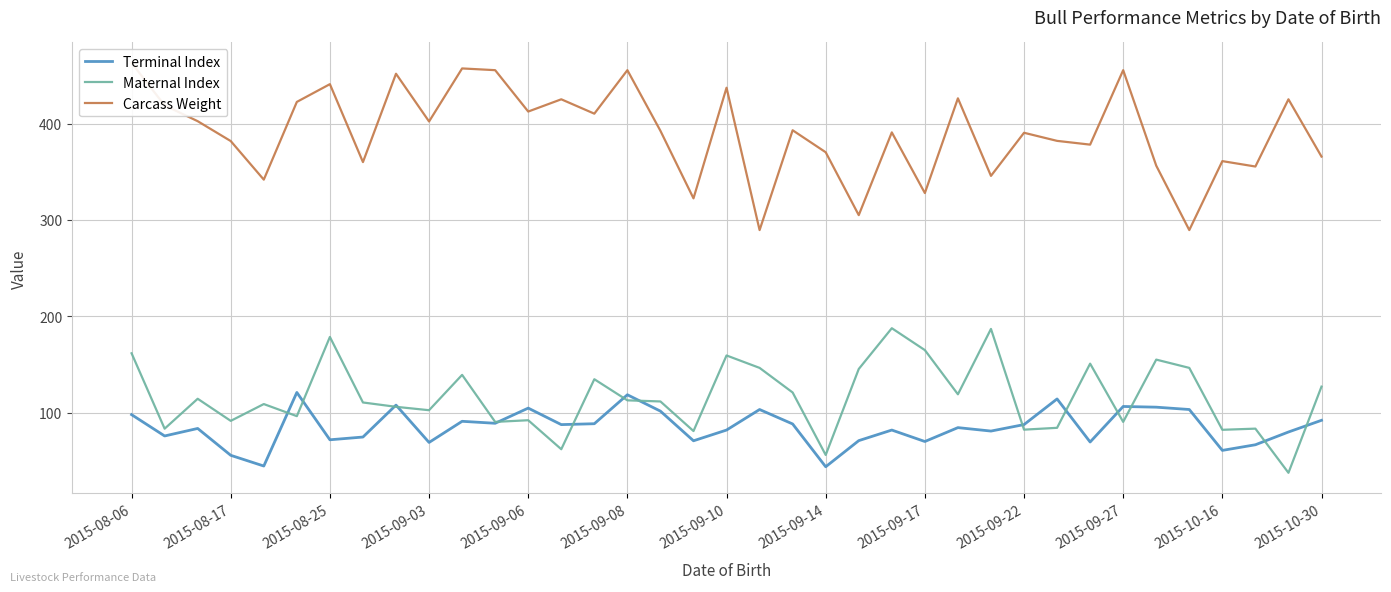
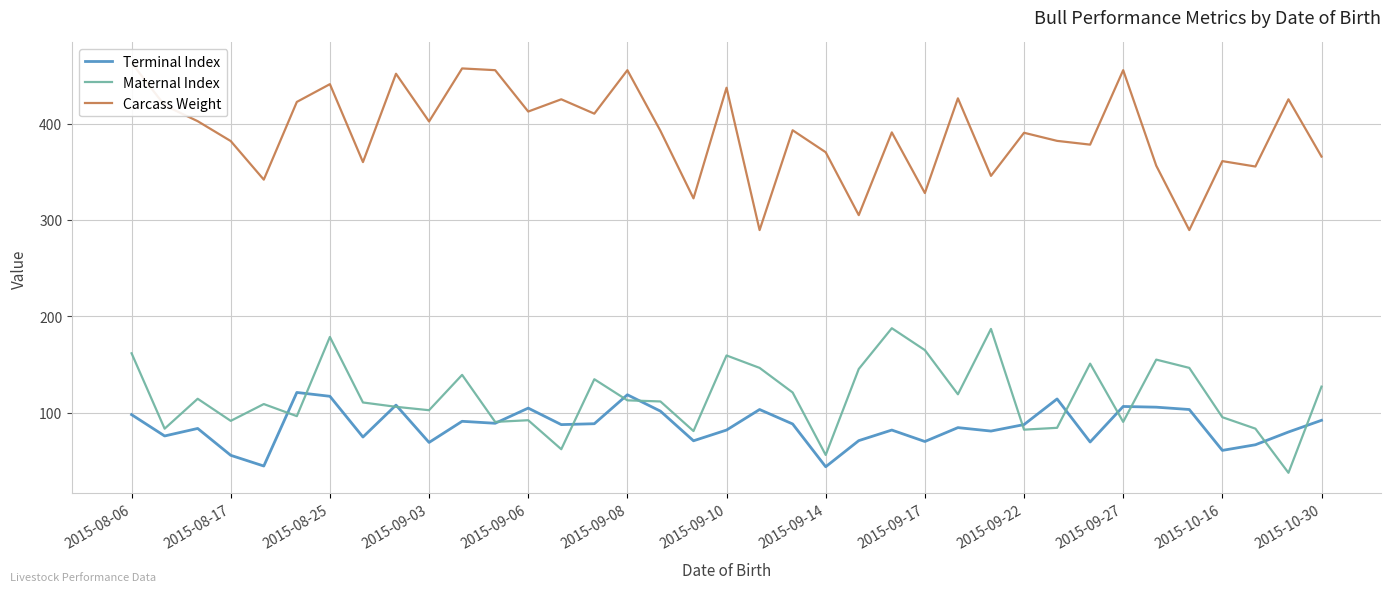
  {
    "Terminal Index": {
      "2015-08-06": 100,
-     "2015-08-25": 70,
+     "2015-08-25": 120,
      "2015-09-03": 70,
      "2015-09-22": 90,
      "2015-09-27": 110,
      "2015-10-16": 60,
      "2015-10-30": 90
    },
    "Maternal Index": {
      "2015-08-06": 160,
      "2015-08-25": 180,
      "2015-09-03": 100,
      "2015-09-22": 80,
      "2015-09-27": 90,
-     "2015-10-16": 80,
+     "2015-10-16": 100,
      "2015-10-30": 130
    },
    "Carcass Weight": {
      "2015-08-25": 440,
      "2015-09-03": 400,
      "2015-09-22": 390,
      "2015-09-27": 460,
      "2015-10-16": 360,
      "2015-10-30": 370
    }
  }
